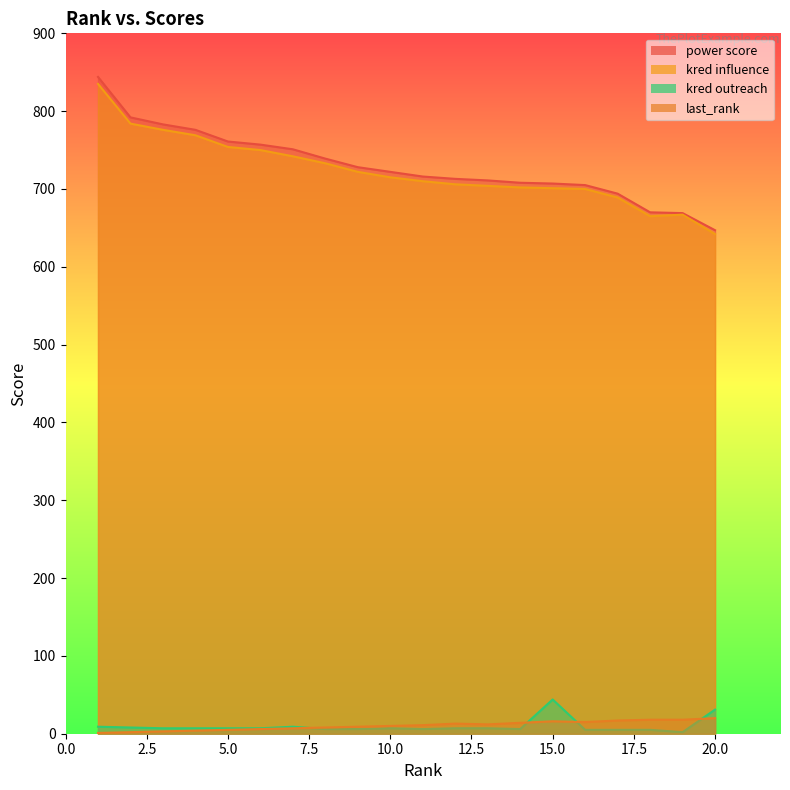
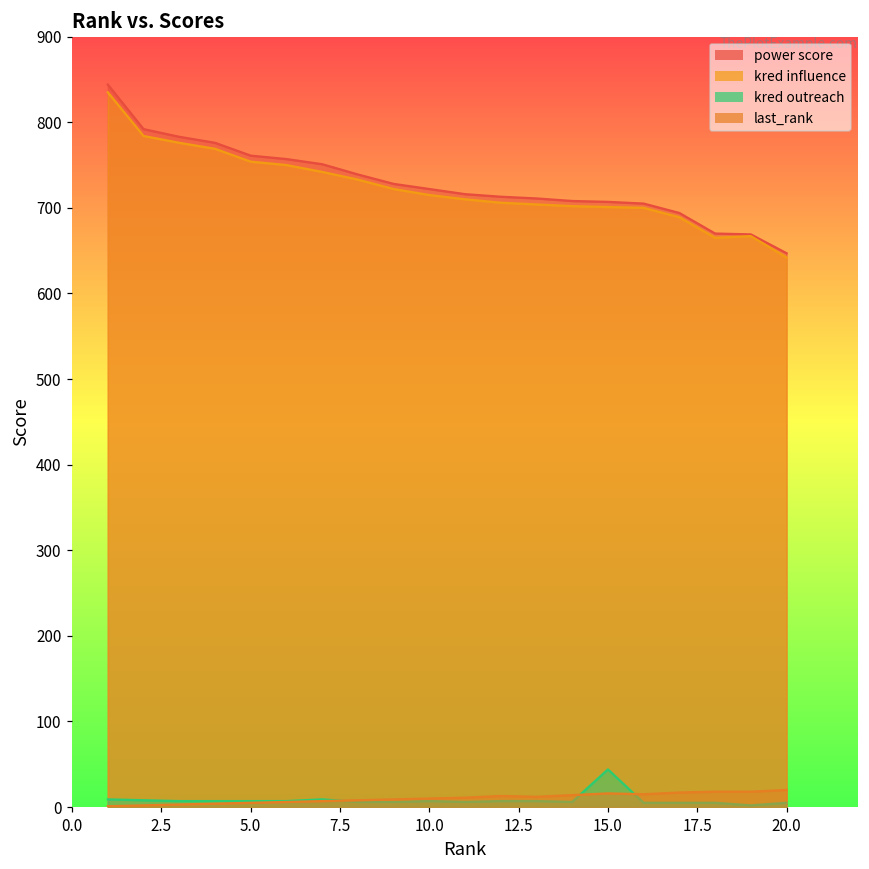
  {
    "kred outreach": {
      "15.0": 40,
-     "20.0": 30
+     "20.0": 10
    }
  }
